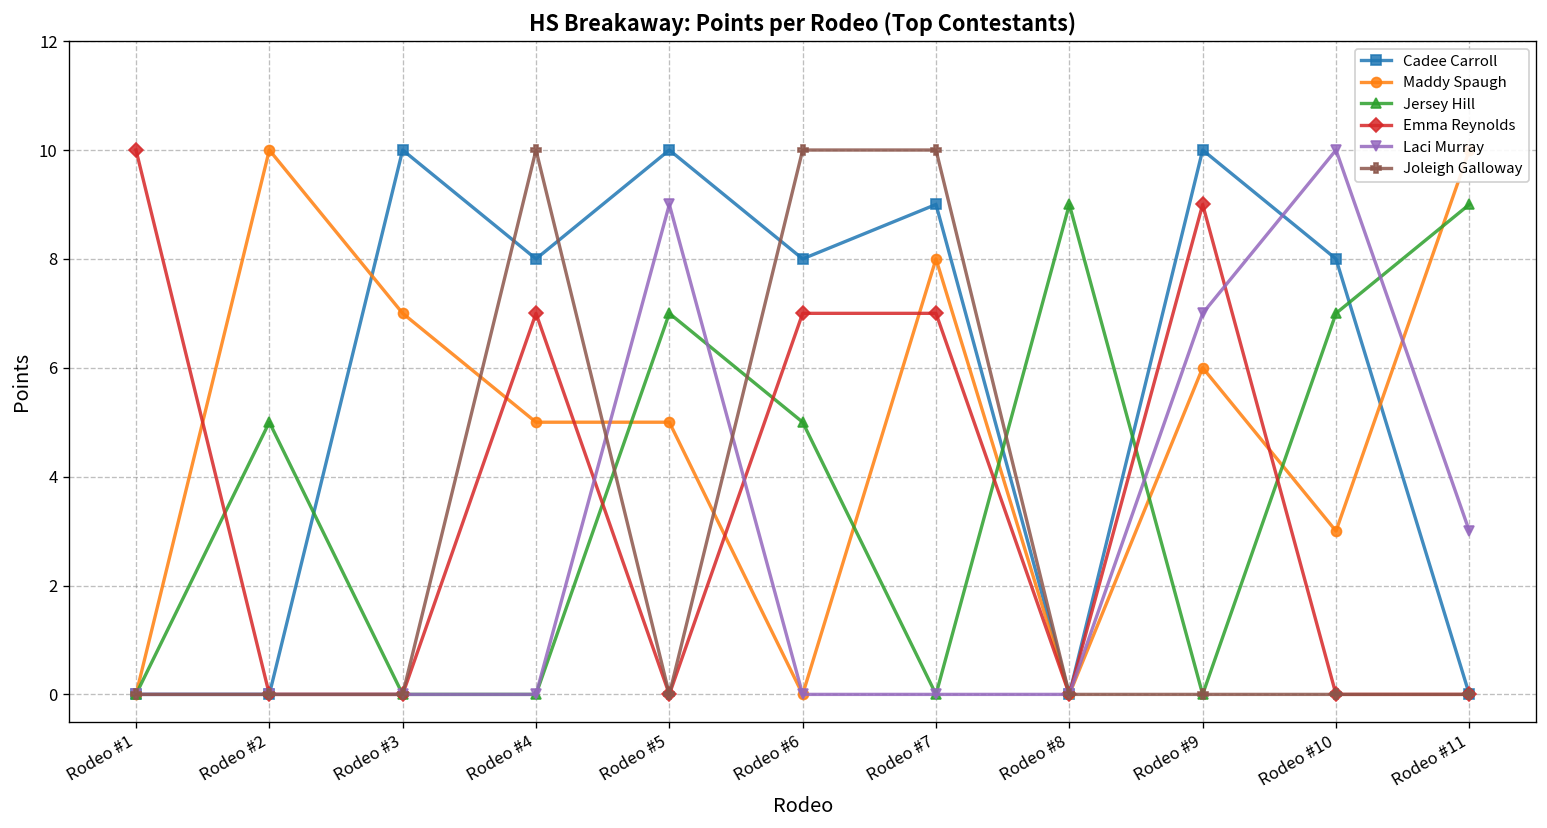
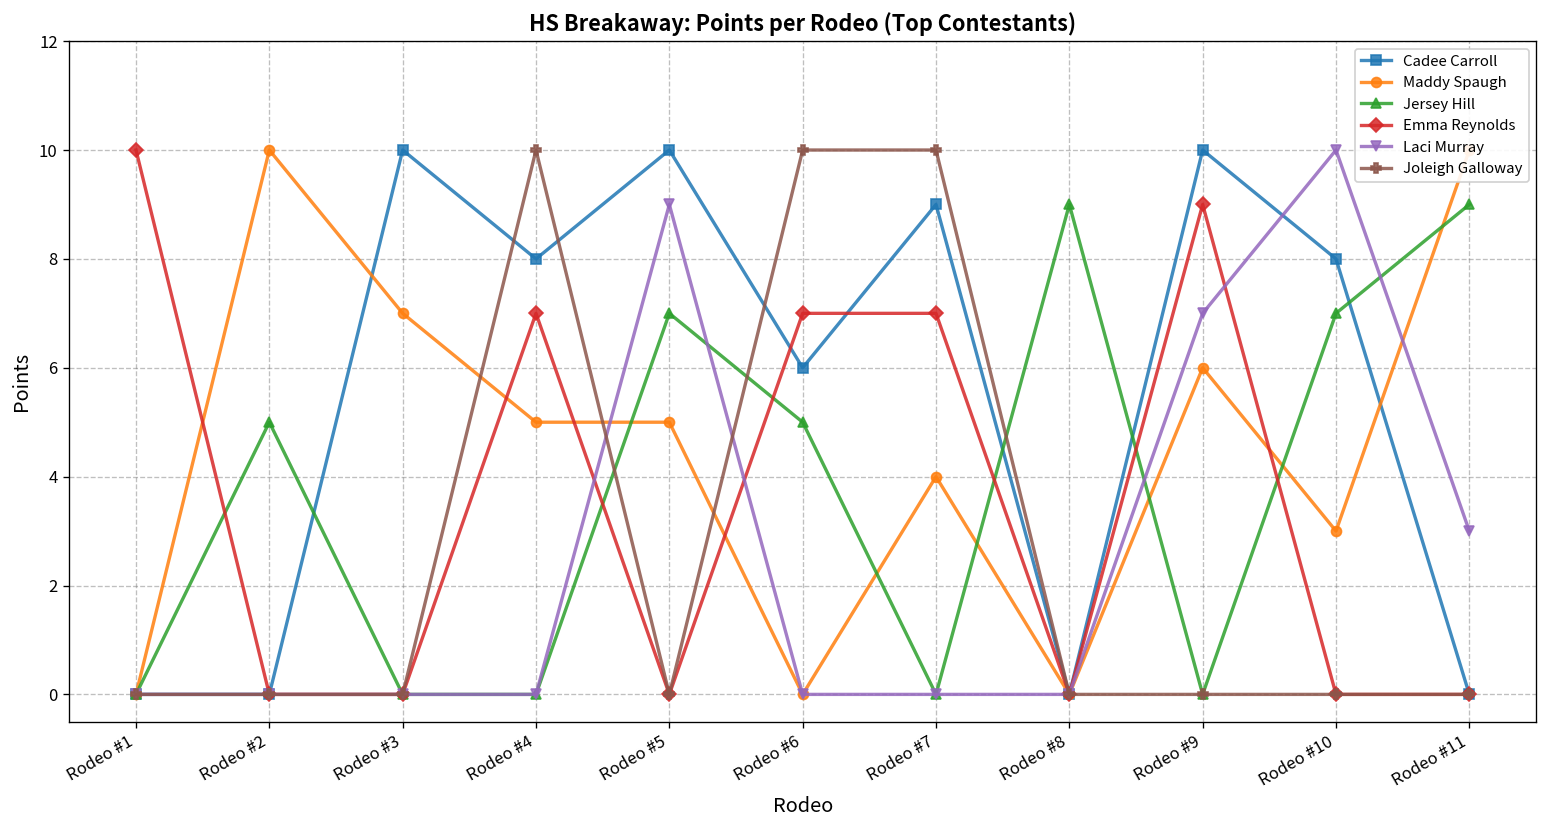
  {
    "Cadee Carroll": {
      "Rodeo #3": 10,
      "Rodeo #4": 8,
      "Rodeo #5": 10,
-     "Rodeo #6": 8,
+     "Rodeo #6": 6,
      "Rodeo #7": 9,
      "Rodeo #9": 10,
      "Rodeo #10": 8
    },
    "Maddy Spaugh": {
      "Rodeo #2": 10,
      "Rodeo #3": 7,
      "Rodeo #4": 5,
      "Rodeo #5": 5,
-     "Rodeo #7": 8,
+     "Rodeo #7": 4,
      "Rodeo #9": 6,
      "Rodeo #10": 3
    },
    "Jersey Hill": {
      "Rodeo #2": 5,
      "Rodeo #5": 7,
      "Rodeo #6": 5,
      "Rodeo #8": 9,
      "Rodeo #10": 7,
      "Rodeo #11": 9
    },
    "Emma Reynolds": {
      "Rodeo #1": 10,
      "Rodeo #4": 7,
      "Rodeo #6": 7,
      "Rodeo #7": 7,
      "Rodeo #9": 9
    },
    "Laci Murray": {
      "Rodeo #5": 9,
      "Rodeo #9": 7,
      "Rodeo #10": 10,
      "Rodeo #11": 3
    },
    "Joleigh Galloway": {
      "Rodeo #4": 10,
      "Rodeo #6": 10,
      "Rodeo #7": 10
    }
  }
